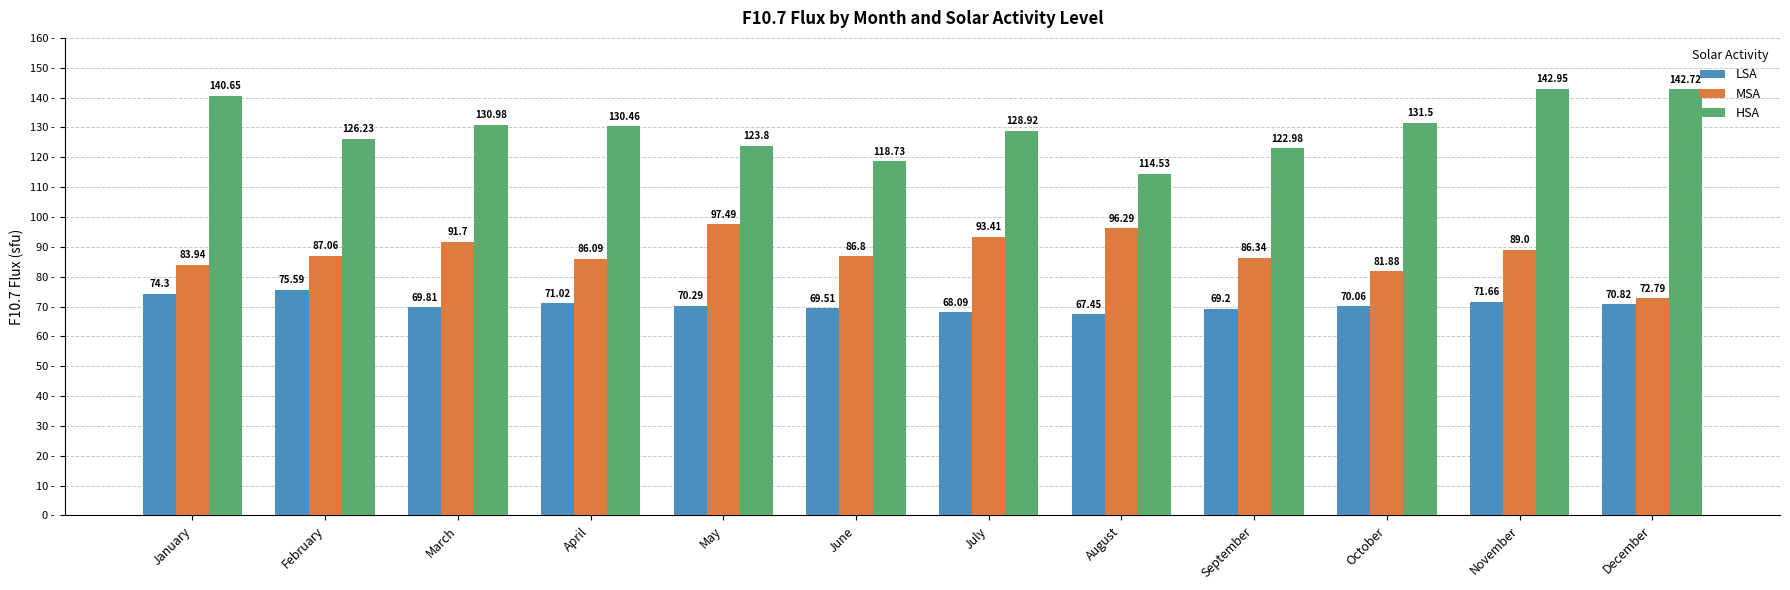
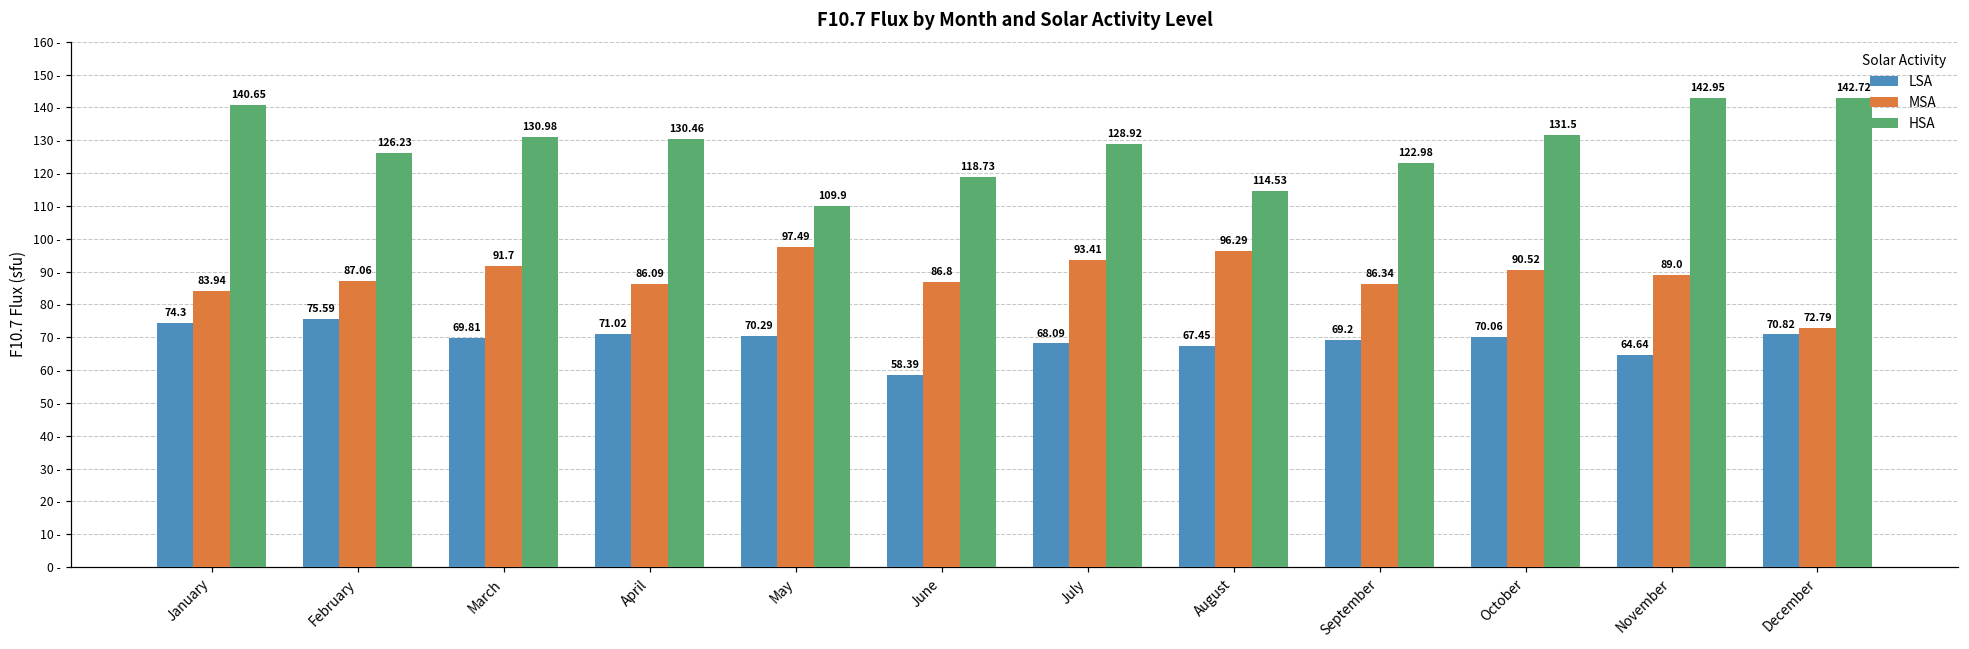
  {
    "LSA": {
      "January": 74.3,
      "February": 75.59,
      "March": 69.81,
      "April": 71.02,
      "May": 70.29,
-     "June": 69.51,
+     "June": 58.39,
      "July": 68.09,
      "August": 67.45,
      "September": 69.2,
      "October": 70.06,
-     "November": 71.66,
+     "November": 64.64,
      "December": 70.82
    },
    "MSA": {
      "January": 83.94,
      "February": 87.06,
      "March": 91.7,
      "April": 86.09,
      "May": 97.49,
      "June": 86.8,
      "July": 93.41,
      "August": 96.29,
      "September": 86.34,
-     "October": 81.88,
+     "October": 90.52,
      "November": 89.0,
      "December": 72.79
    },
    "HSA": {
      "January": 140.65,
      "February": 126.23,
      "March": 130.98,
      "April": 130.46,
-     "May": 123.8,
+     "May": 109.9,
      "June": 118.73,
      "July": 128.92,
      "August": 114.53,
      "September": 122.98,
      "October": 131.5,
      "November": 142.95,
      "December": 142.72
    }
  }
